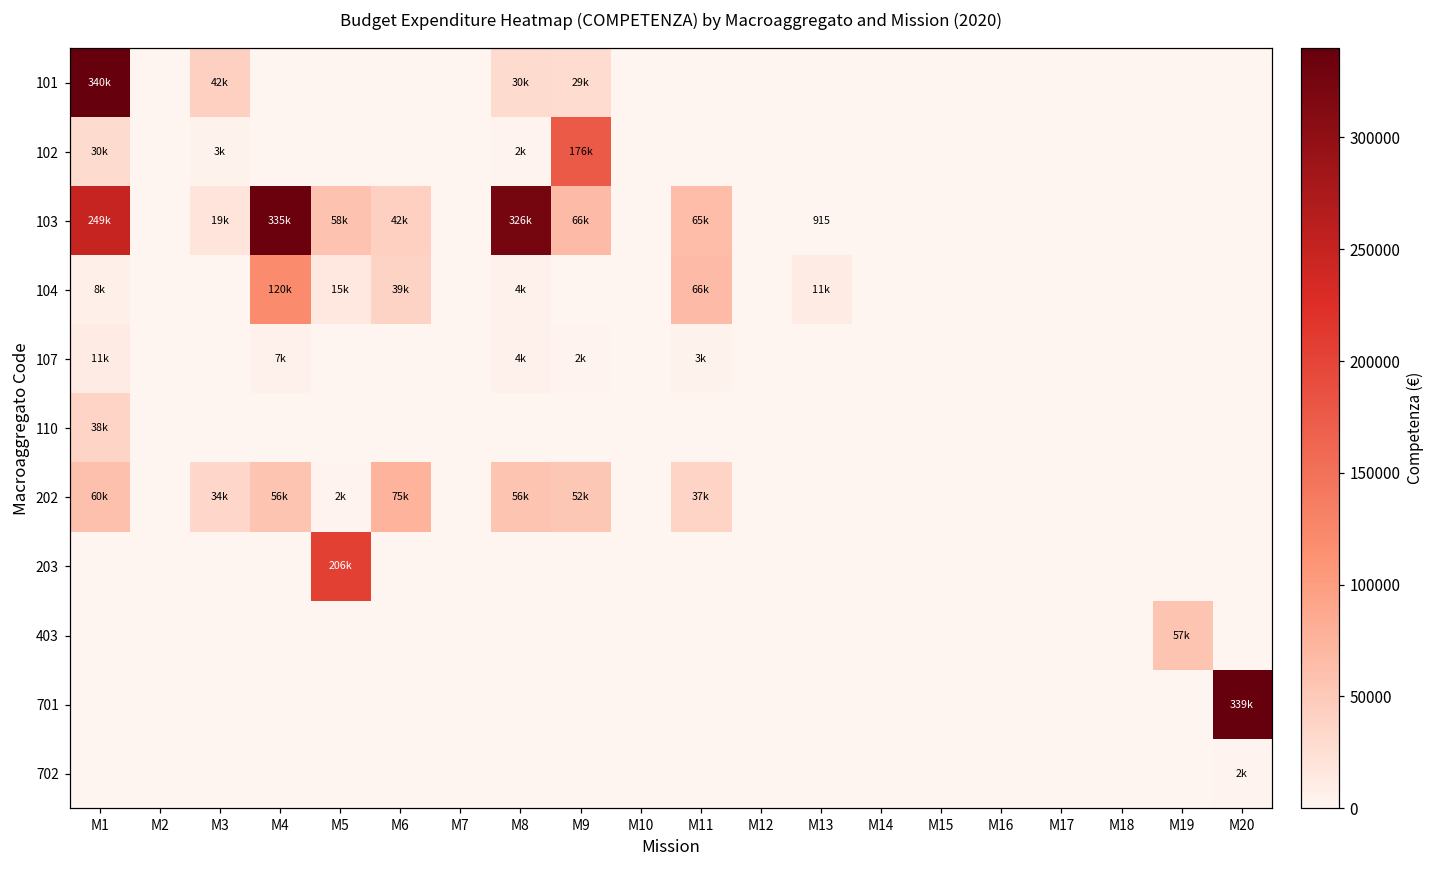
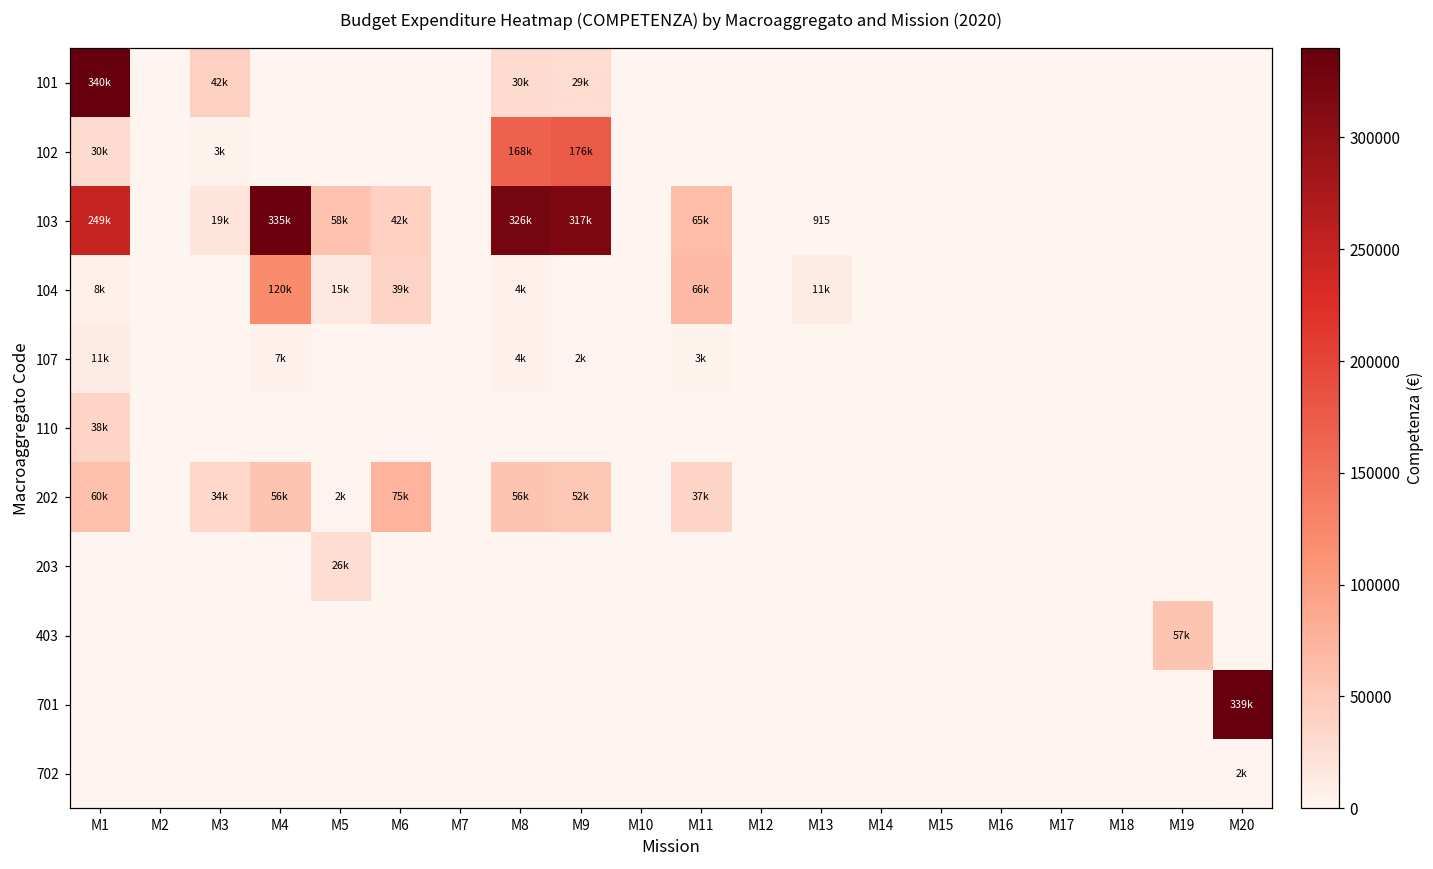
  {
    "101": {
      "M1": "340k",
      "M3": "42k",
      "M8": "30k",
      "M9": "29k"
    },
    "102": {
      "M1": "30k",
      "M3": "3k",
-     "M8": "2k",
+     "M8": "168k",
      "M9": "176k"
    },
    "103": {
      "M1": "249k",
      "M3": "19k",
      "M4": "335k",
      "M5": "58k",
      "M6": "42k",
      "M8": "326k",
-     "M9": "66k",
+     "M9": "317k",
      "M11": "65k",
      "M13": "915"
    },
    "104": {
      "M1": "8k",
      "M4": "120k",
      "M5": "15k",
      "M6": "39k",
      "M8": "4k",
      "M11": "66k",
      "M13": "11k"
    },
    "107": {
      "M1": "11k",
      "M4": "7k",
      "M8": "4k",
      "M9": "2k",
      "M11": "3k"
    },
    "110": {
      "M1": "38k"
    },
    "202": {
      "M1": "60k",
      "M3": "34k",
      "M4": "56k",
      "M5": "2k",
      "M6": "75k",
      "M8": "56k",
      "M9": "52k",
      "M11": "37k"
    },
    "203": {
-     "M5": "206k"
+     "M5": "26k"
    },
    "403": {
      "M19": "57k"
    },
    "701": {
      "M20": "339k"
    },
    "702": {
      "M20": "2k"
    }
  }
